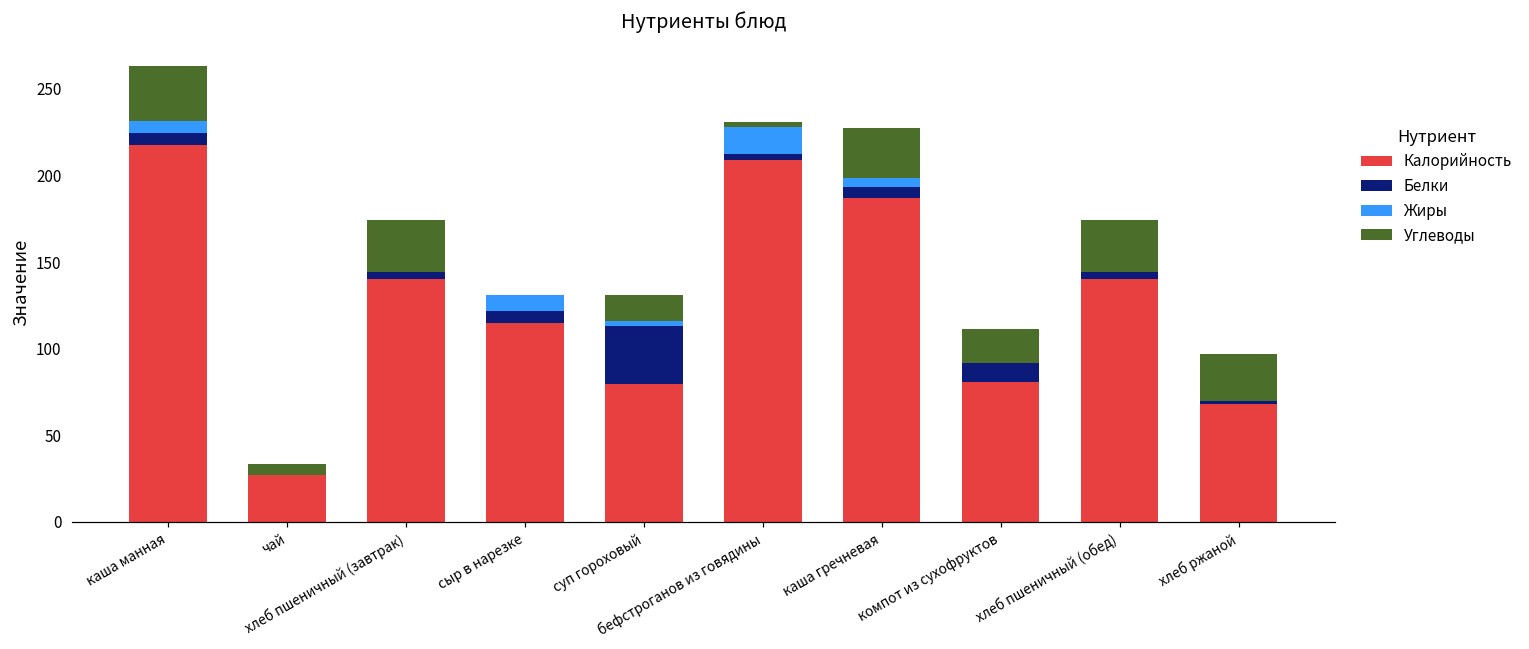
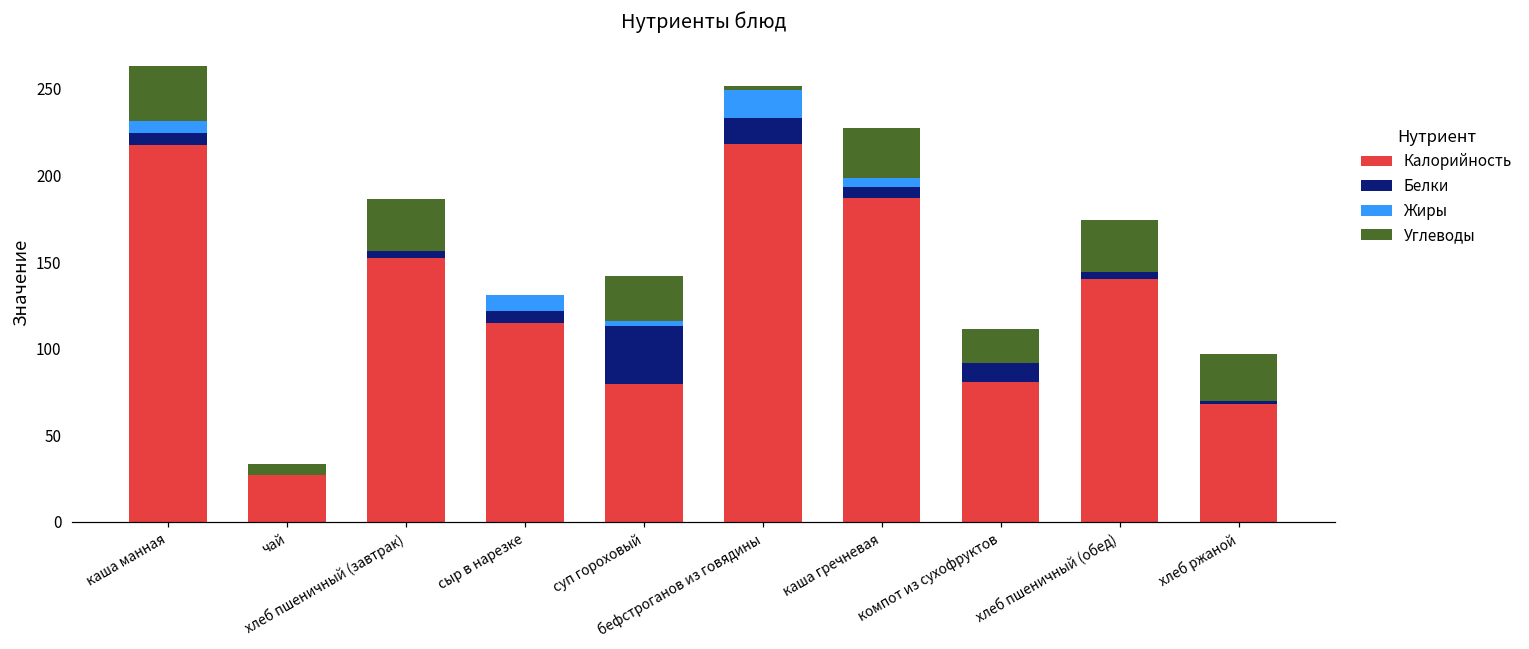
  {
    "Калорийность": {
      "каша манная": 218,
      "чай": 27,
-     "хлеб пшеничный (завтрак)": 140,
+     "хлеб пшеничный (завтрак)": 152,
      "сыр в нарезке": 115,
      "суп гороховый": 79,
-     "бефстроганов из говядины": 209,
+     "бефстроганов из говядины": 218,
      "каша гречневая": 187,
      "компот из сухофруктов": 81,
      "хлеб пшеничный (обед)": 140,
      "хлеб ржаной": 68
    },
    "Белки": {
      "каша манная": 7,
      "чай": 0,
      "хлеб пшеничный (завтрак)": 4,
      "сыр в нарезке": 7,
      "суп гороховый": 34,
-     "бефстроганов из говядины": 3,
+     "бефстроганов из говядины": 15,
      "каша гречневая": 7,
      "компот из сухофруктов": 11,
      "хлеб пшеничный (обед)": 4,
      "хлеб ржаной": 2
    },
    "Жиры": {
      "каша манная": 7,
      "чай": 0,
      "сыр в нарезке": 9,
      "суп гороховый": 3,
      "бефстроганов из говядины": 16,
      "каша гречневая": 5,
      "компот из сухофруктов": 0,
      "хлеб пшеничный (обед)": 0,
      "хлеб ржаной": 0
    },
    "Углеводы": {
      "каша манная": 32,
      "чай": 6,
      "хлеб пшеничный (завтрак)": 30,
      "сыр в нарезке": 0,
-     "суп гороховый": 15,
+     "суп гороховый": 26,
      "бефстроганов из говядины": 2,
      "каша гречневая": 29,
      "компот из сухофруктов": 20,
      "хлеб пшеничный (обед)": 30,
      "хлеб ржаной": 27
    }
  }
